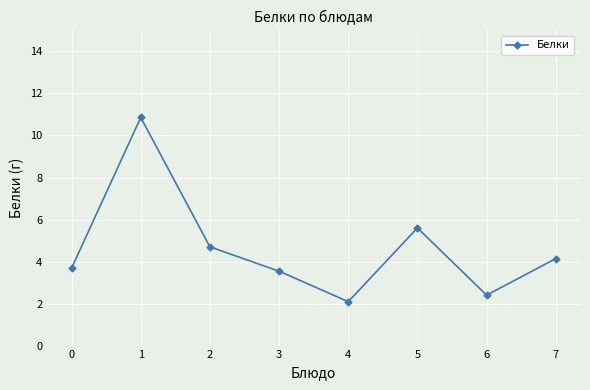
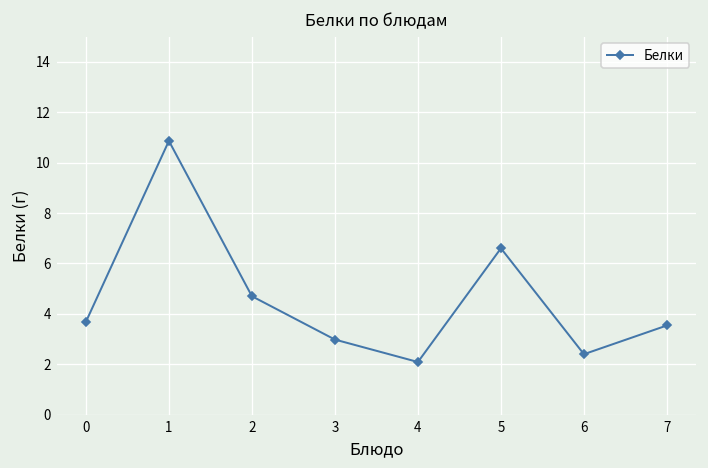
  {
    "0": 3.7,
    "1": 10.9,
    "2": 4.7,
-   "3": 3.5,
+   "3": 3.0,
    "4": 2.1,
-   "5": 5.6,
+   "5": 6.6,
    "6": 2.4,
-   "7": 4.1
+   "7": 3.5
  }
